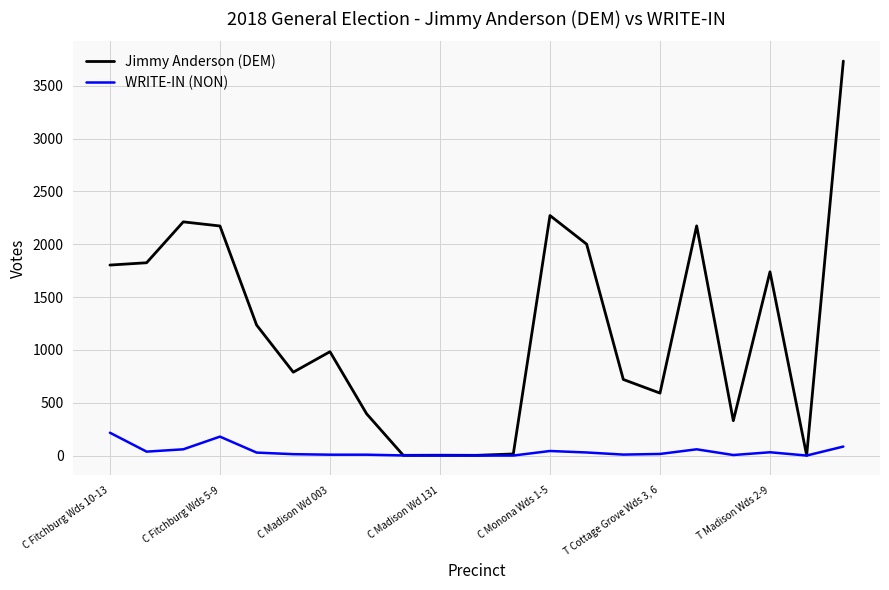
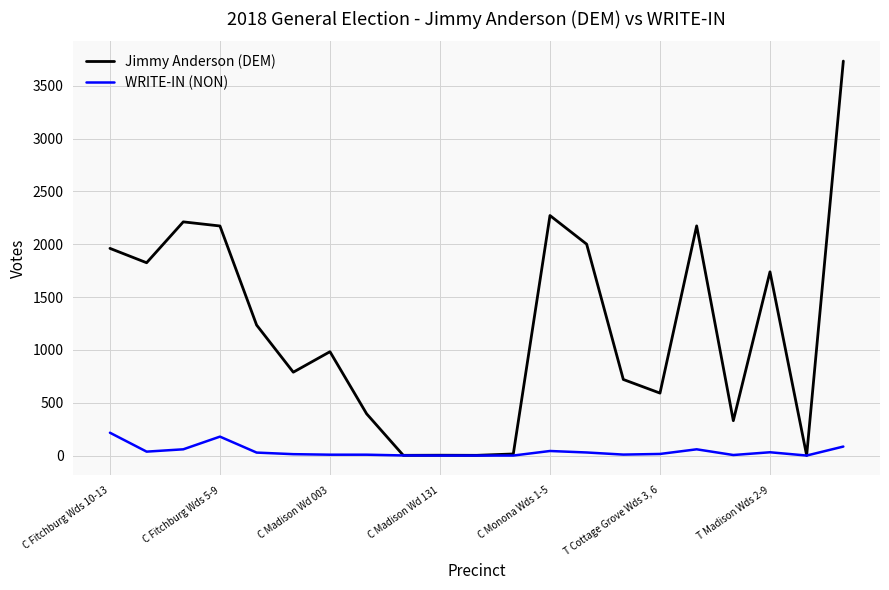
  {
    "Jimmy Anderson (DEM)": {
-     "C Fitchburg Wds 10-13": 1800,
+     "C Fitchburg Wds 10-13": 1960,
      "C Fitchburg Wds 5-9": 2170,
      "C Madison Wd 003": 980,
      "C Monona Wds 1-5": 2270,
      "T Cottage Grove Wds 3, 6": 590,
      "T Madison Wds 2-9": 1740
    },
    "WRITE-IN (NON)": {
      "C Fitchburg Wds 10-13": 220,
      "C Fitchburg Wds 5-9": 180,
      "C Madison Wd 003": 10,
      "C Monona Wds 1-5": 40,
      "T Cottage Grove Wds 3, 6": 20,
      "T Madison Wds 2-9": 30
    }
  }
